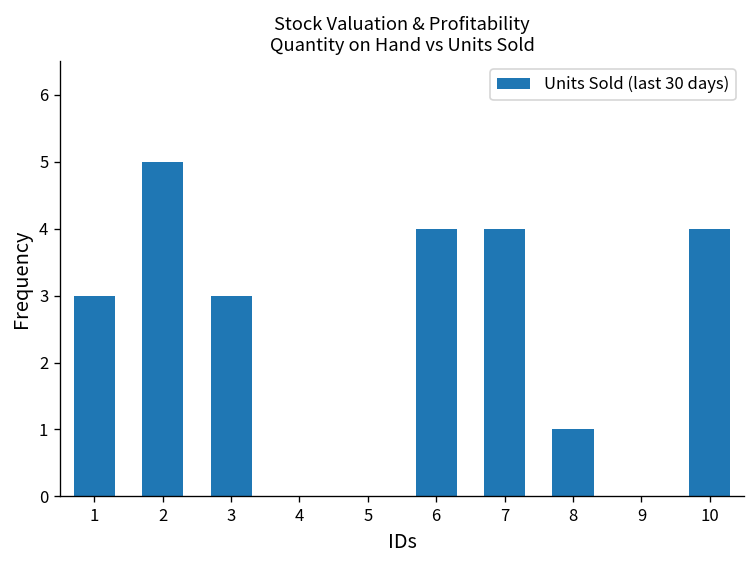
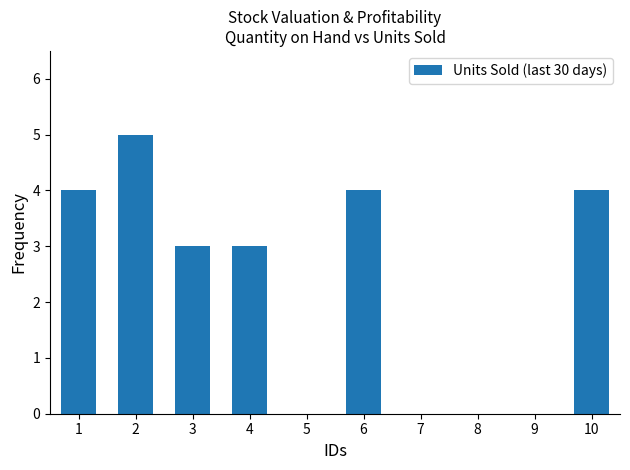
  {
-   "1": 3,
+   "1": 4,
    "2": 5,
    "3": 3,
-   "4": 0,
+   "4": 3,
    "5": 0,
    "6": 4,
-   "7": 4,
-   "8": 1,
+   "7": 0,
+   "8": 0,
    "9": 0,
    "10": 4
  }
